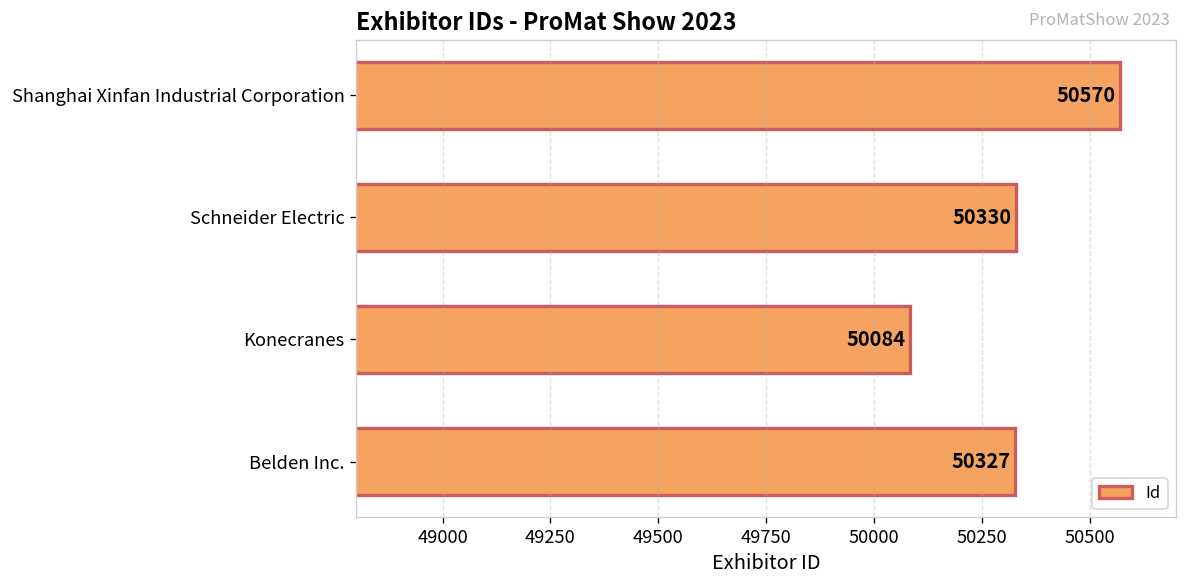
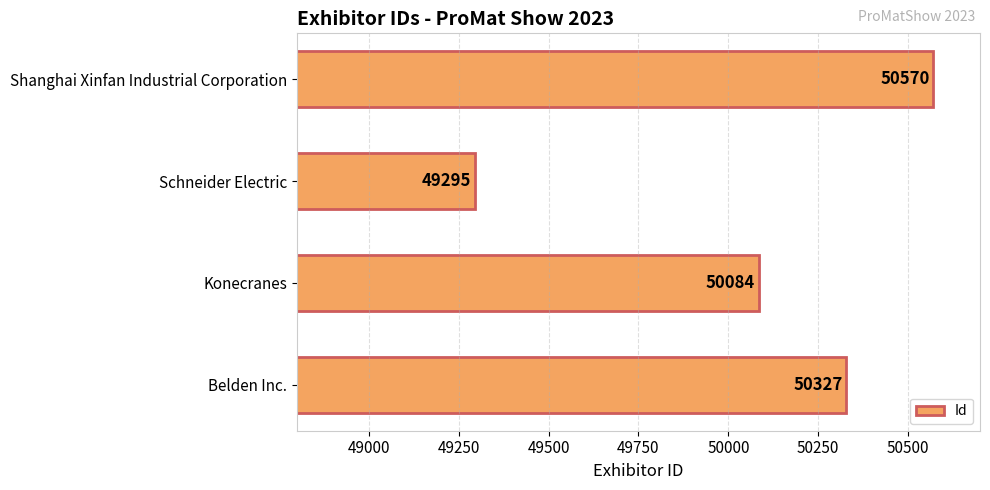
  {
    "Shanghai Xinfan Industrial Corporation": 50570,
-   "Schneider Electric": 50330,
+   "Schneider Electric": 49295,
    "Konecranes": 50084,
    "Belden Inc.": 50327
  }
